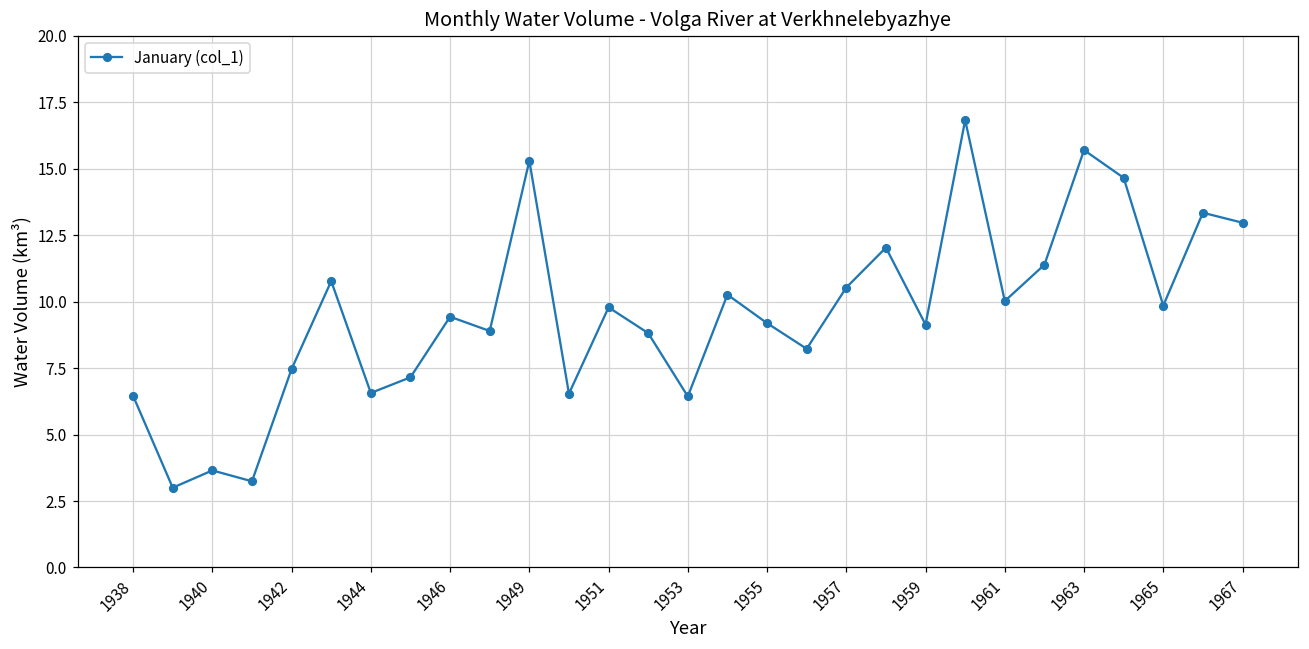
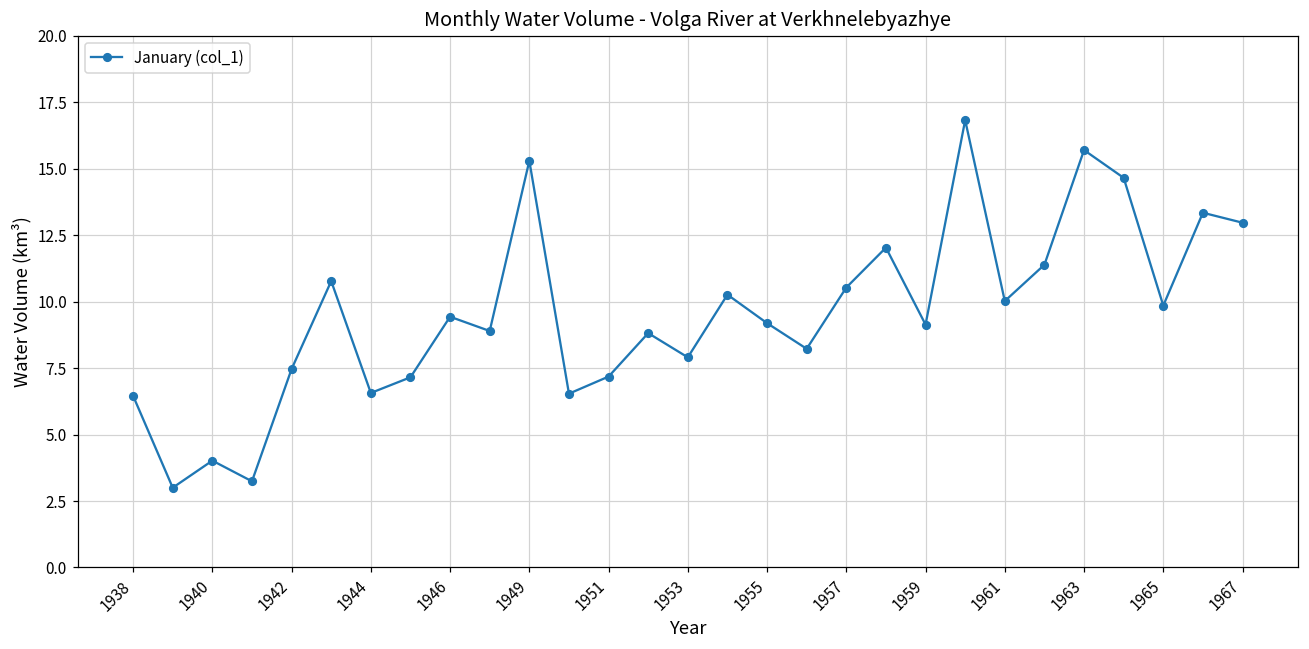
  {
    "1938": 6.5,
-   "1940": 3.6,
+   "1940": 4.0,
    "1942": 7.5,
    "1944": 6.6,
    "1946": 9.4,
    "1949": 15.3,
-   "1951": 9.8,
-   "1953": 6.4,
+   "1951": 7.2,
+   "1953": 7.9,
    "1955": 9.2,
    "1957": 10.5,
    "1959": 9.1,
    "1961": 10.0,
    "1963": 15.7,
    "1965": 9.8,
    "1967": 13.0
  }
